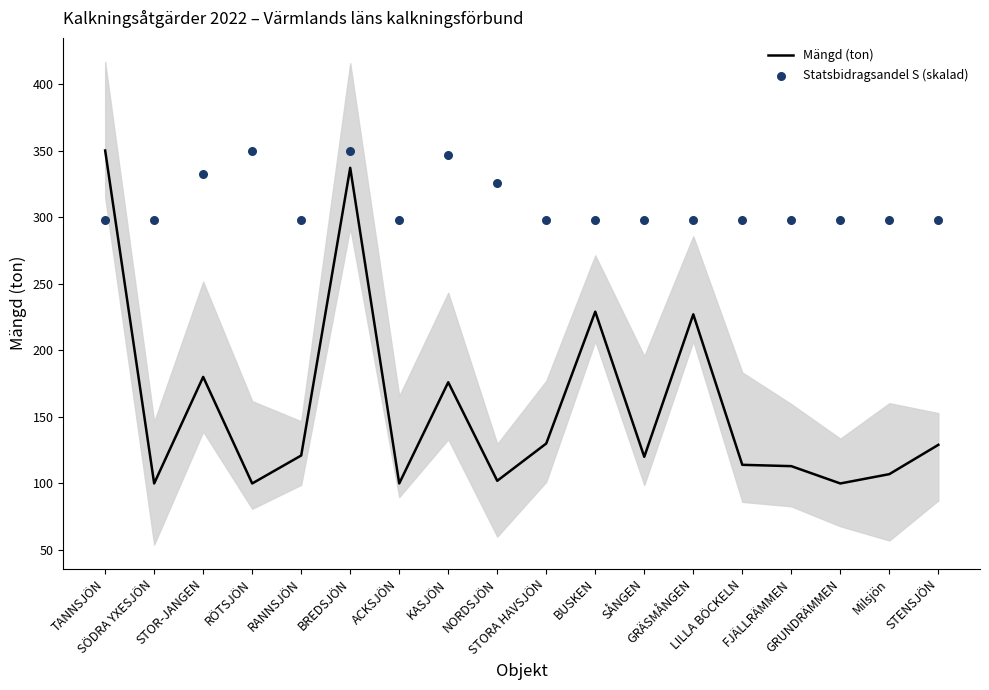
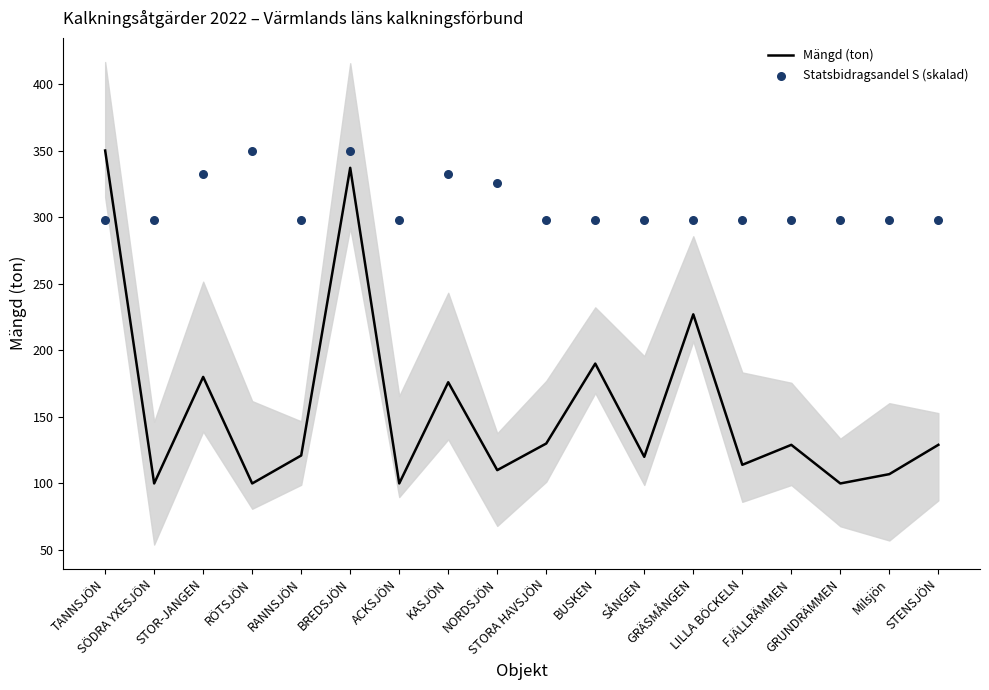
  {
    "Mängd (ton)": {
      "TANNSJÖN": 350,
      "SÖDRA YXESJÖN": 100,
      "STOR-JANGEN": 180,
      "RÖTSJÖN": 100,
      "RANNSJÖN": 121,
      "BREDSJÖN": 337,
      "ACKSJÖN": 100,
      "KASJÖN": 176,
-     "NORDSJÖN": 102,
+     "NORDSJÖN": 110,
      "STORA HAVSJÖN": 130,
-     "BUSKEN": 229,
+     "BUSKEN": 190,
      "SÅNGEN": 120,
      "GRÄSMÅNGEN": 227,
      "LILLA BÖCKELN": 114,
-     "FJÄLLRÄMMEN": 113,
+     "FJÄLLRÄMMEN": 129,
      "GRUNDRÄMMEN": 100,
      "Milsjön": 107,
      "STENSJÖN": 129
    },
    "Statsbidragsandel S (skalad)": {
-     "KASJÖN": 347
+     "KASJÖN": 333
    }
  }
